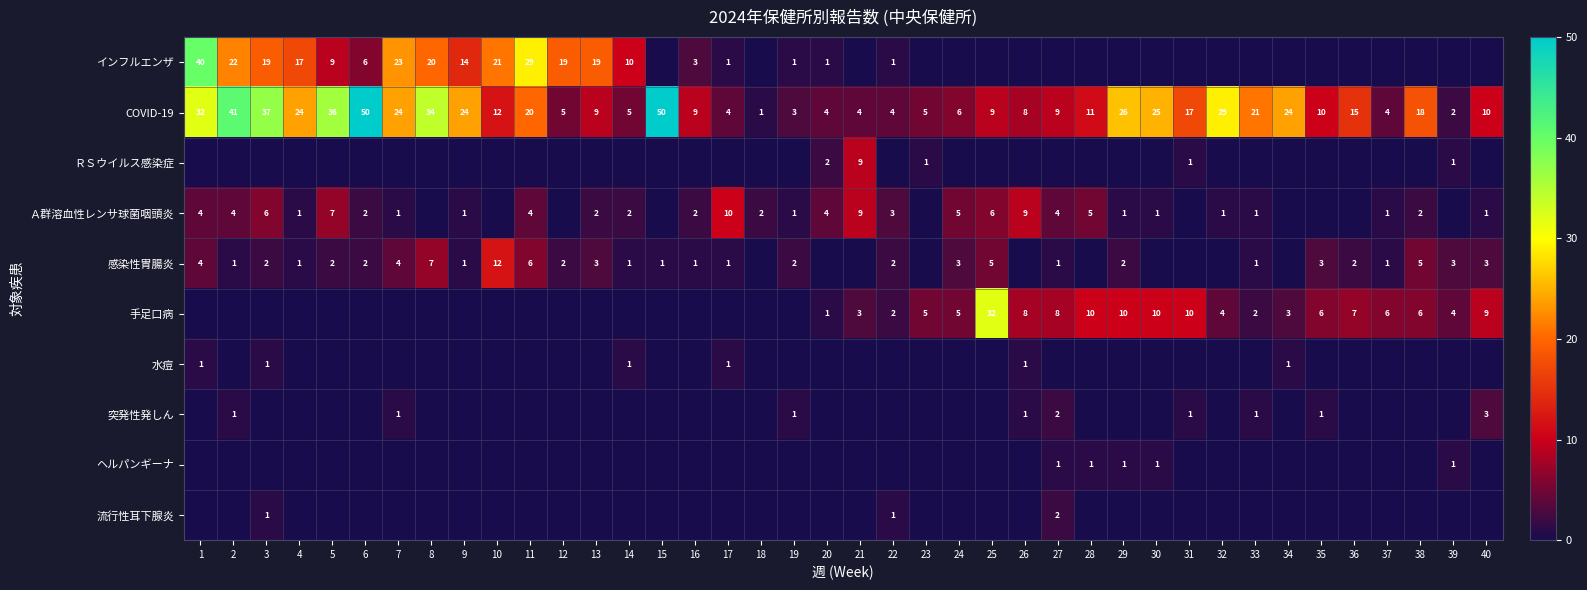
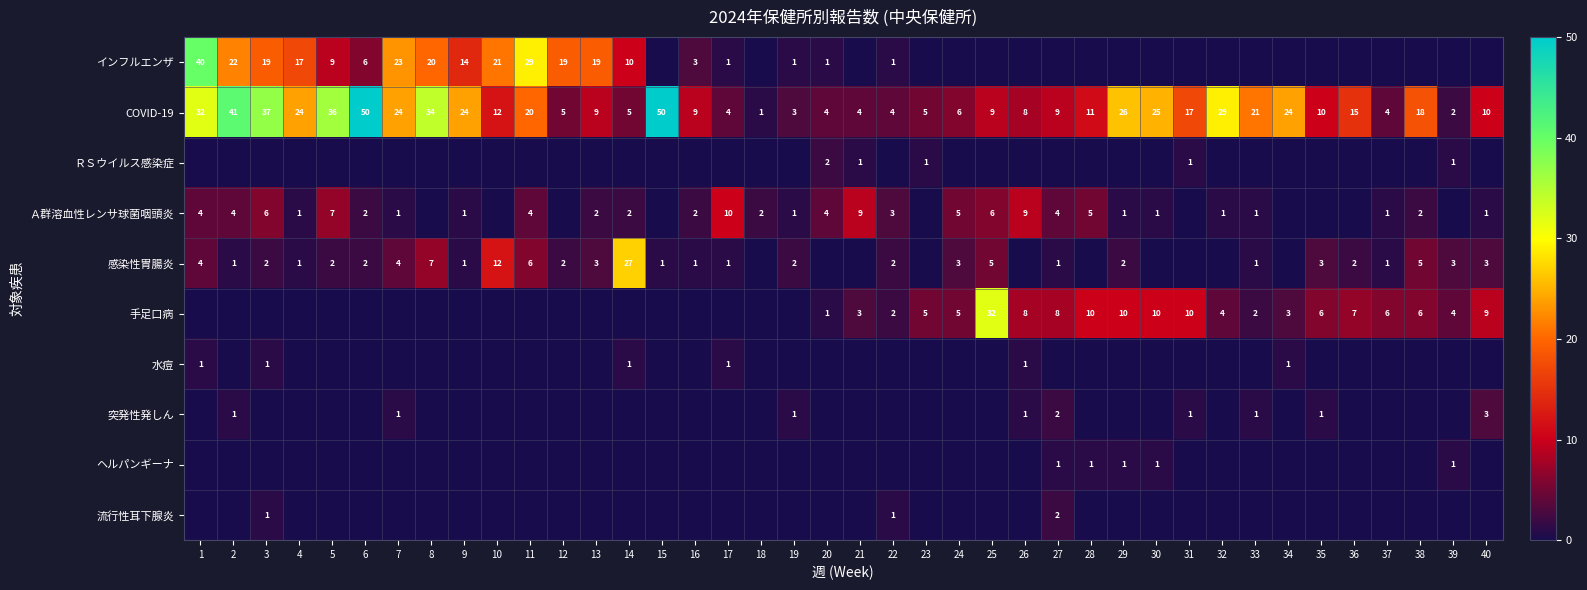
  {
    "インフルエンザ": {
      "1": 40,
      "2": 22,
      "3": 19,
      "4": 17,
      "5": 9,
      "6": 6,
      "7": 23,
      "8": 20,
      "9": 14,
      "10": 21,
      "11": 29,
      "12": 19,
      "13": 19,
      "14": 10,
      "16": 3,
      "17": 1,
      "19": 1,
      "20": 1,
      "22": 1
    },
    "COVID-19": {
      "1": 32,
      "2": 41,
      "3": 37,
      "4": 24,
      "5": 36,
      "6": 50,
      "7": 24,
      "8": 34,
      "9": 24,
      "10": 12,
      "11": 20,
      "12": 5,
      "13": 9,
      "14": 5,
      "15": 50,
      "16": 9,
      "17": 4,
      "18": 1,
      "19": 3,
      "20": 4,
      "21": 4,
      "22": 4,
      "23": 5,
      "24": 6,
      "25": 9,
      "26": 8,
      "27": 9,
      "28": 11,
      "29": 26,
      "30": 25,
      "31": 17,
      "32": 29,
      "33": 21,
      "34": 24,
      "35": 10,
      "36": 15,
      "37": 4,
      "38": 18,
      "39": 2,
      "40": 10
    },
    "ＲＳウイルス感染症": {
      "20": 2,
-     "21": 9,
+     "21": 1,
      "23": 1,
      "31": 1,
      "39": 1
    },
    "Ａ群溶血性レンサ球菌咽頭炎": {
      "1": 4,
      "2": 4,
      "3": 6,
      "4": 1,
      "5": 7,
      "6": 2,
      "7": 1,
      "9": 1,
      "11": 4,
      "13": 2,
      "14": 2,
      "16": 2,
      "17": 10,
      "18": 2,
      "19": 1,
      "20": 4,
      "21": 9,
      "22": 3,
      "24": 5,
      "25": 6,
      "26": 9,
      "27": 4,
      "28": 5,
      "29": 1,
      "30": 1,
      "32": 1,
      "33": 1,
      "37": 1,
      "38": 2,
      "40": 1
    },
    "感染性胃腸炎": {
      "1": 4,
      "2": 1,
      "3": 2,
      "4": 1,
      "5": 2,
      "6": 2,
      "7": 4,
      "8": 7,
      "9": 1,
      "10": 12,
      "11": 6,
      "12": 2,
      "13": 3,
-     "14": 1,
+     "14": 27,
      "15": 1,
      "16": 1,
      "17": 1,
      "19": 2,
      "22": 2,
      "24": 3,
      "25": 5,
      "27": 1,
      "29": 2,
      "33": 1,
      "35": 3,
      "36": 2,
      "37": 1,
      "38": 5,
      "39": 3,
      "40": 3
    },
    "手足口病": {
      "20": 1,
      "21": 3,
      "22": 2,
      "23": 5,
      "24": 5,
      "25": 32,
      "26": 8,
      "27": 8,
      "28": 10,
      "29": 10,
      "30": 10,
      "31": 10,
      "32": 4,
      "33": 2,
      "34": 3,
      "35": 6,
      "36": 7,
      "37": 6,
      "38": 6,
      "39": 4,
      "40": 9
    },
    "水痘": {
      "1": 1,
      "3": 1,
      "14": 1,
      "17": 1,
      "26": 1,
      "34": 1
    },
    "突発性発しん": {
      "2": 1,
      "7": 1,
      "19": 1,
      "26": 1,
      "27": 2,
      "31": 1,
      "33": 1,
      "35": 1,
      "40": 3
    },
    "ヘルパンギーナ": {
      "27": 1,
      "28": 1,
      "29": 1,
      "30": 1,
      "39": 1
    },
    "流行性耳下腺炎": {
      "3": 1,
      "22": 1,
      "27": 2
    }
  }
